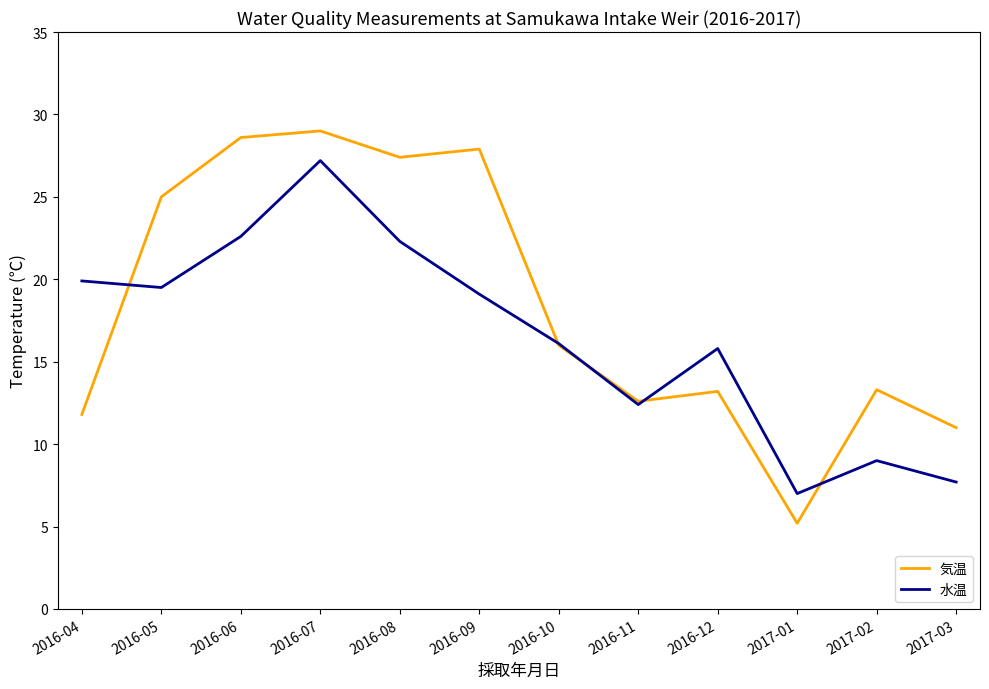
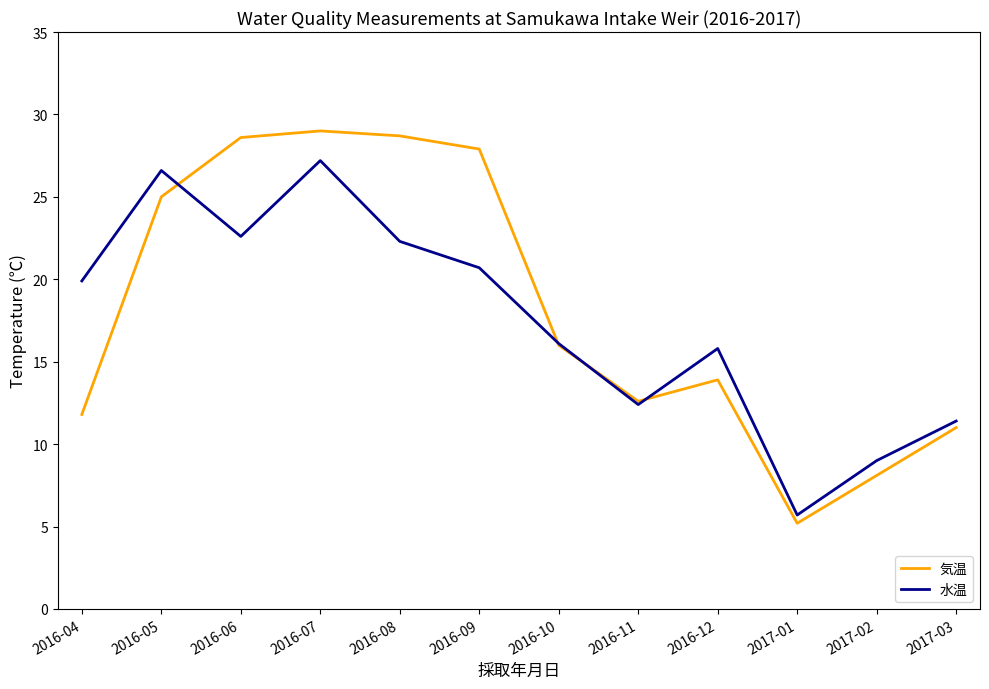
  {
    "気温": {
      "2016-04": 11.8,
      "2016-05": 25.0,
      "2016-06": 28.6,
      "2016-07": 29.0,
-     "2016-08": 27.4,
+     "2016-08": 28.7,
      "2016-09": 27.9,
      "2016-11": 12.6,
-     "2016-12": 13.2,
+     "2016-12": 13.9,
      "2017-01": 5.2,
-     "2017-02": 13.3,
+     "2017-02": 8.1,
      "2017-03": 11.0
    },
    "水温": {
      "2016-04": 19.9,
-     "2016-05": 19.5,
+     "2016-05": 26.6,
      "2016-06": 22.6,
      "2016-07": 27.2,
      "2016-08": 22.3,
-     "2016-09": 19.1,
+     "2016-09": 20.7,
      "2016-11": 12.4,
      "2016-12": 15.8,
-     "2017-01": 7.0,
+     "2017-01": 5.7,
      "2017-02": 9.0,
-     "2017-03": 7.7
+     "2017-03": 11.4
    }
  }
